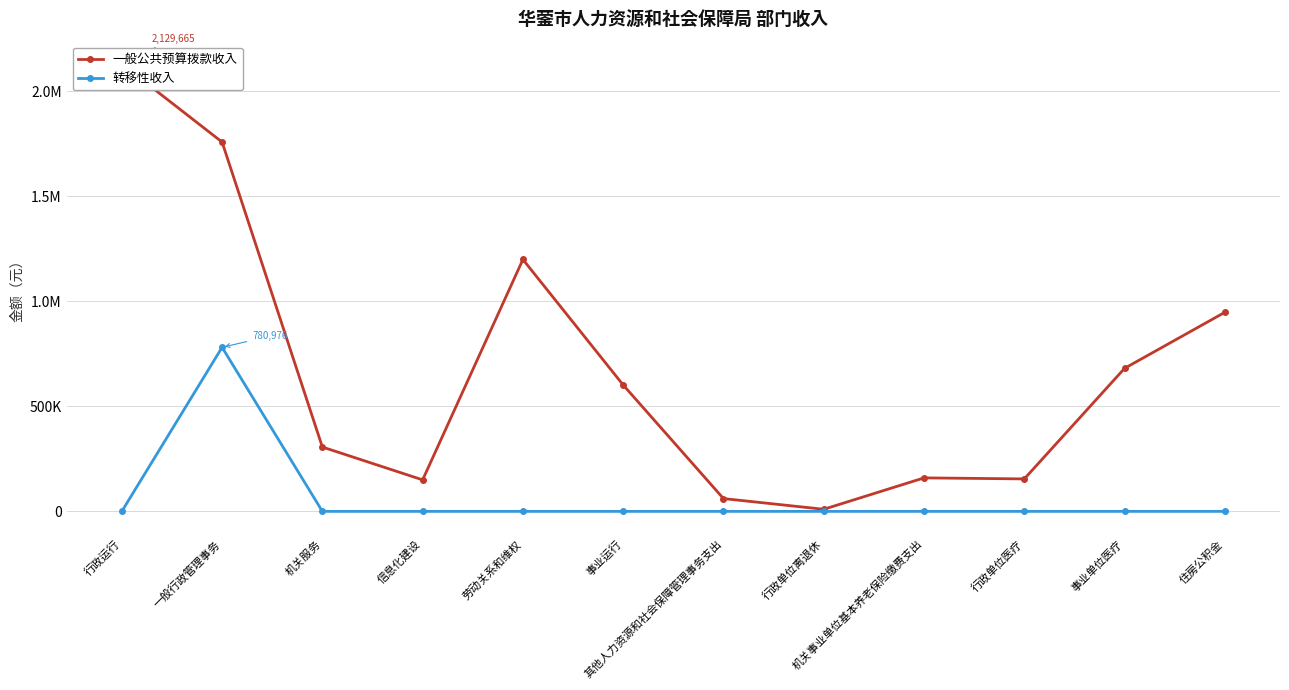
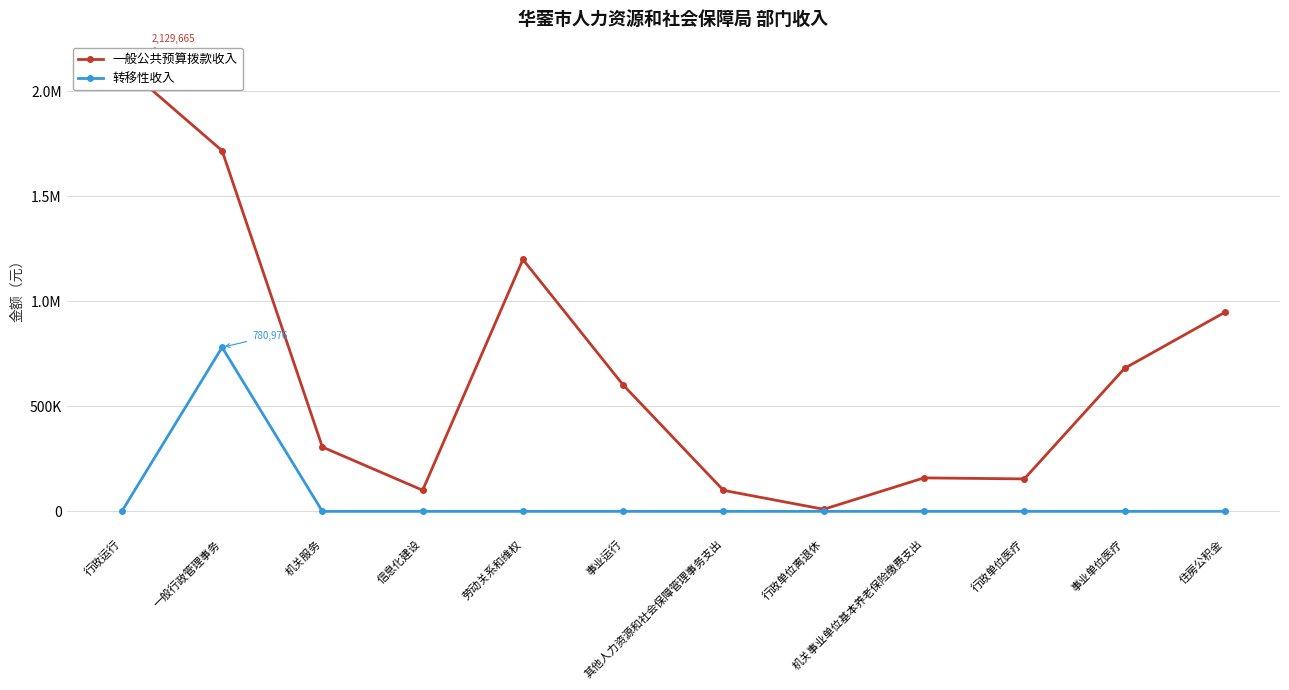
  {
    "一般公共预算拨款收入": {
-     "一般行政管理事务": "1760000",
+     "一般行政管理事务": "1720000",
      "机关服务": "310000",
-     "信息化建设": "150000",
+     "信息化建设": "100000",
      "劳动关系和维权": "1200000",
      "事业运行": "600000",
-     "其他人力资源和社会保障管理事务支出": "60000",
+     "其他人力资源和社会保障管理事务支出": "100000",
      "机关事业单位基本养老保险缴费支出": "160000",
      "行政单位医疗": "150000",
      "事业单位医疗": "680000",
      "住房公积金": "950000"
    },
    "转移性收入": {
      "一般行政管理事务": "780,976"
    }
  }
